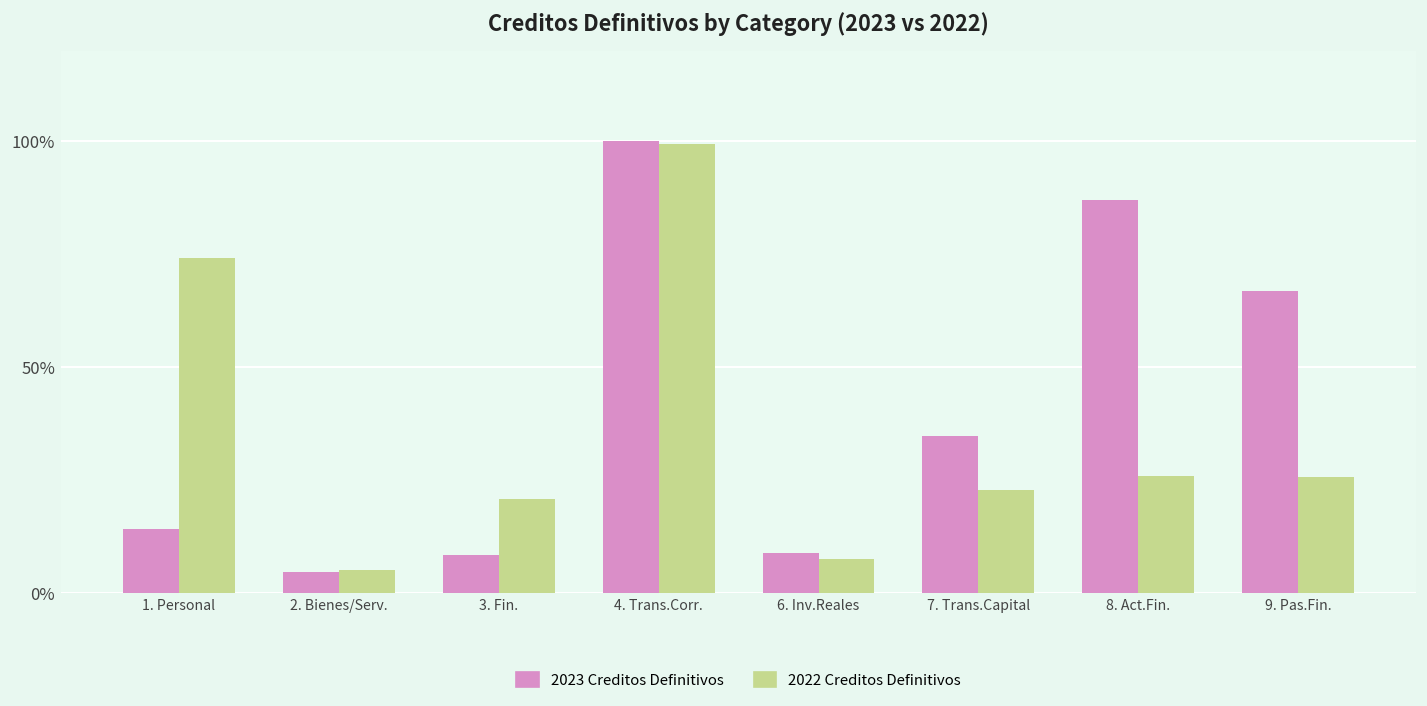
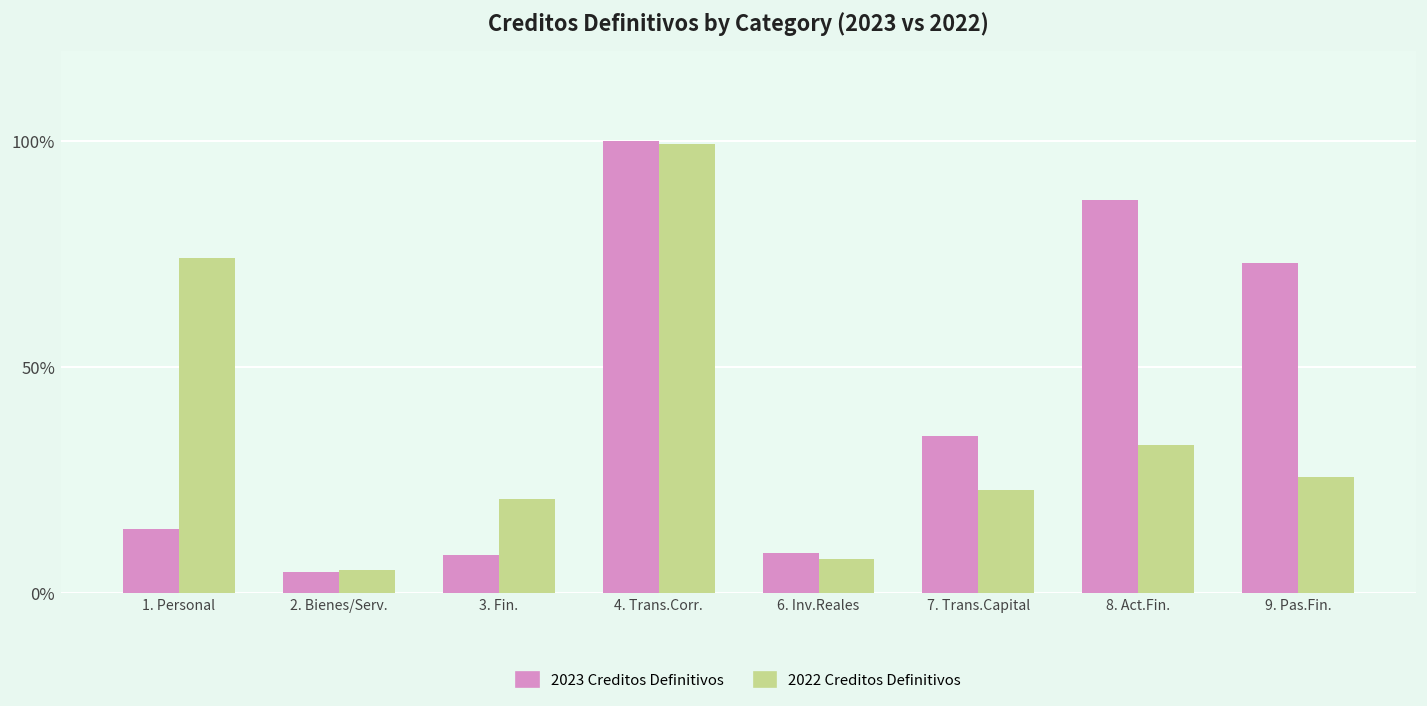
  {
    "2023 Creditos Definitivos": {
      "1. Personal": "14%",
      "2. Bienes/Serv.": "5%",
      "3. Fin.": "8%",
      "4. Trans.Corr.": "100%",
      "6. Inv.Reales": "9%",
      "7. Trans.Capital": "35%",
      "8. Act.Fin.": "87%",
-     "9. Pas.Fin.": "67%"
+     "9. Pas.Fin.": "73%"
    },
    "2022 Creditos Definitivos": {
      "1. Personal": "74%",
      "2. Bienes/Serv.": "5%",
      "3. Fin.": "21%",
      "4. Trans.Corr.": "99%",
      "6. Inv.Reales": "7%",
      "7. Trans.Capital": "23%",
-     "8. Act.Fin.": "26%",
+     "8. Act.Fin.": "33%",
      "9. Pas.Fin.": "26%"
    }
  }
